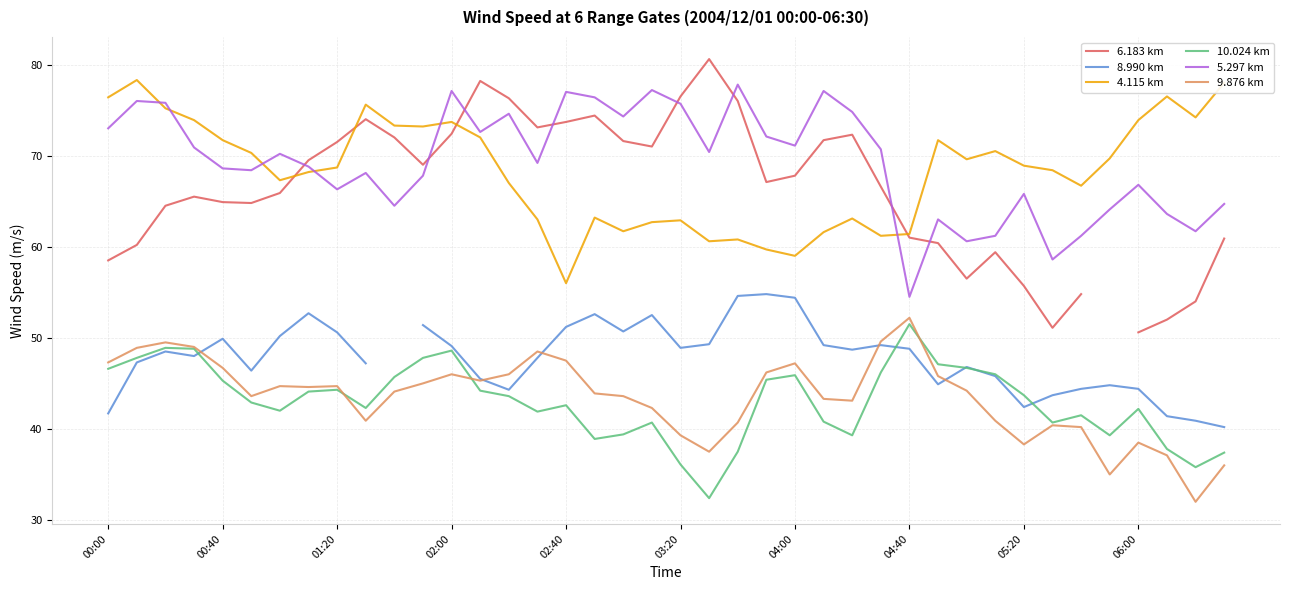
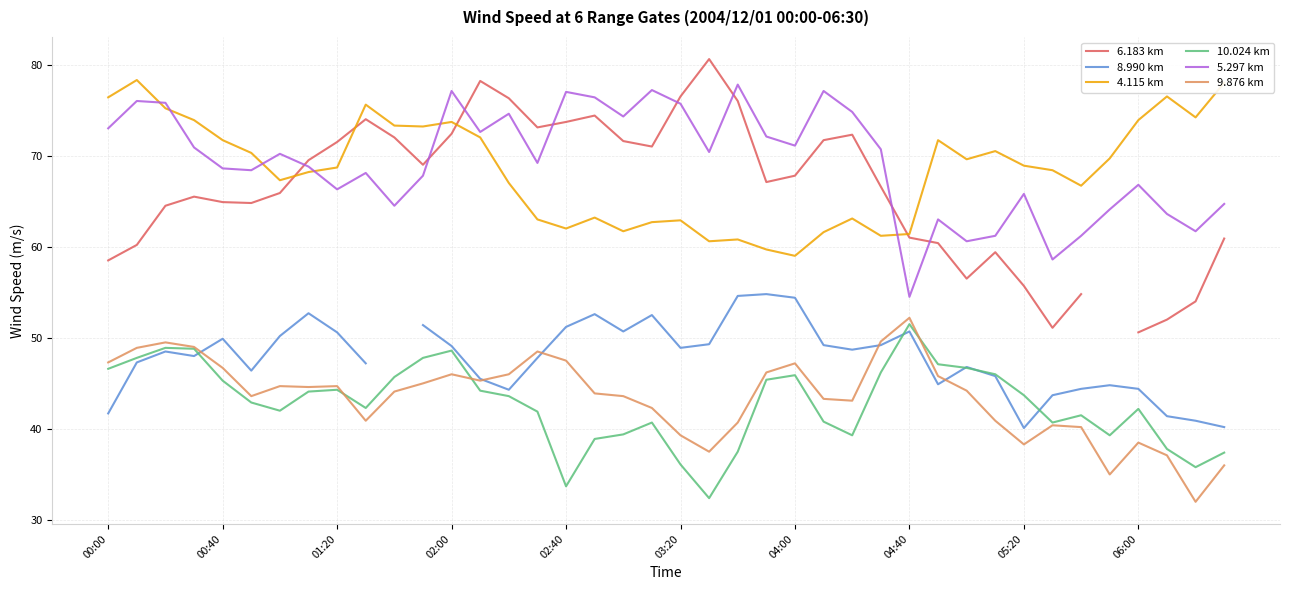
  {
    "8.990 km": {
      "00:00": 42,
      "00:40": 50,
      "01:20": 51,
      "02:00": 49,
      "02:40": 51,
      "03:20": 49,
      "04:00": 54,
-     "04:40": 49,
-     "05:20": 42,
+     "04:40": 51,
+     "05:20": 40,
      "06:00": 44
    },
    "4.115 km": {
      "00:00": 76,
      "00:40": 72,
      "01:20": 69,
      "02:00": 74,
-     "02:40": 56,
+     "02:40": 62,
      "03:20": 63,
      "04:00": 59,
      "04:40": 61,
      "05:20": 69,
      "06:00": 74
    },
    "10.024 km": {
      "00:00": 47,
      "00:40": 45,
      "01:20": 44,
      "02:00": 49,
-     "02:40": 43,
+     "02:40": 34,
      "03:20": 36,
      "04:00": 46,
      "04:40": 52,
      "05:20": 44,
      "06:00": 42
    },
    "5.297 km": {
      "00:00": 73,
      "00:40": 69,
      "01:20": 66,
      "02:00": 77,
      "02:40": 77,
      "03:20": 76,
      "04:00": 71,
      "04:40": 55,
      "05:20": 66,
      "06:00": 67
    }
  }
